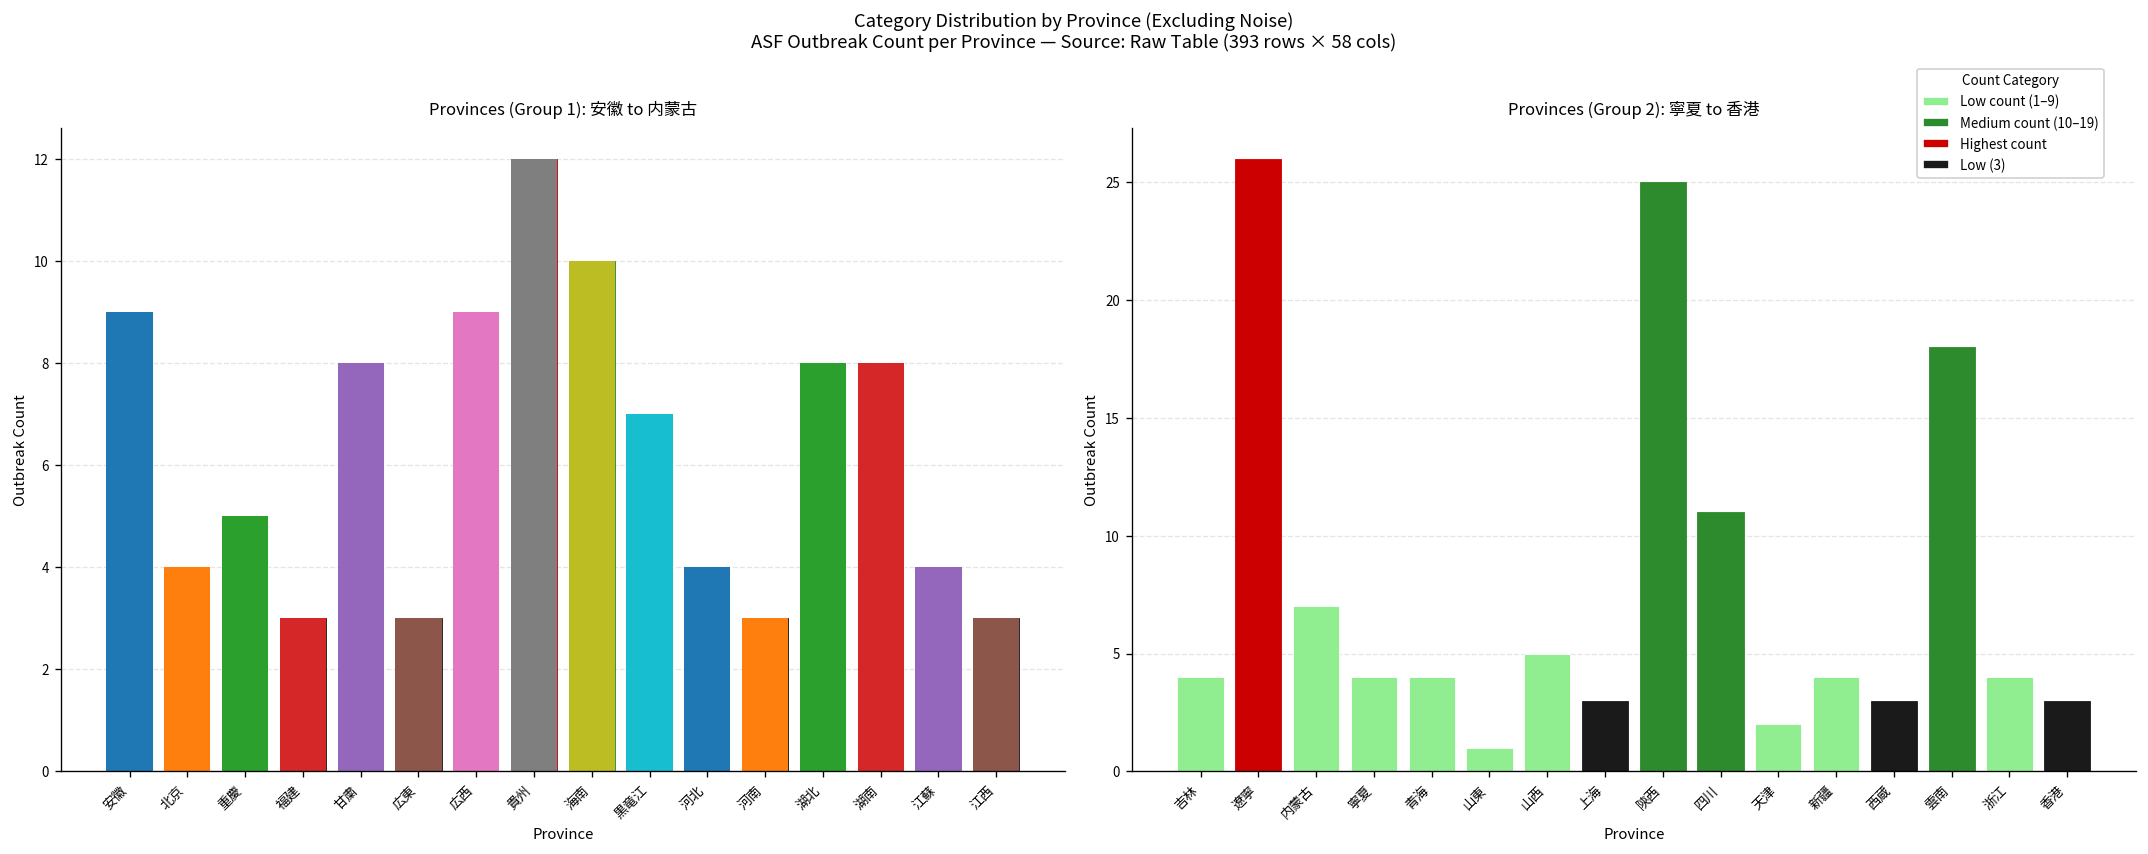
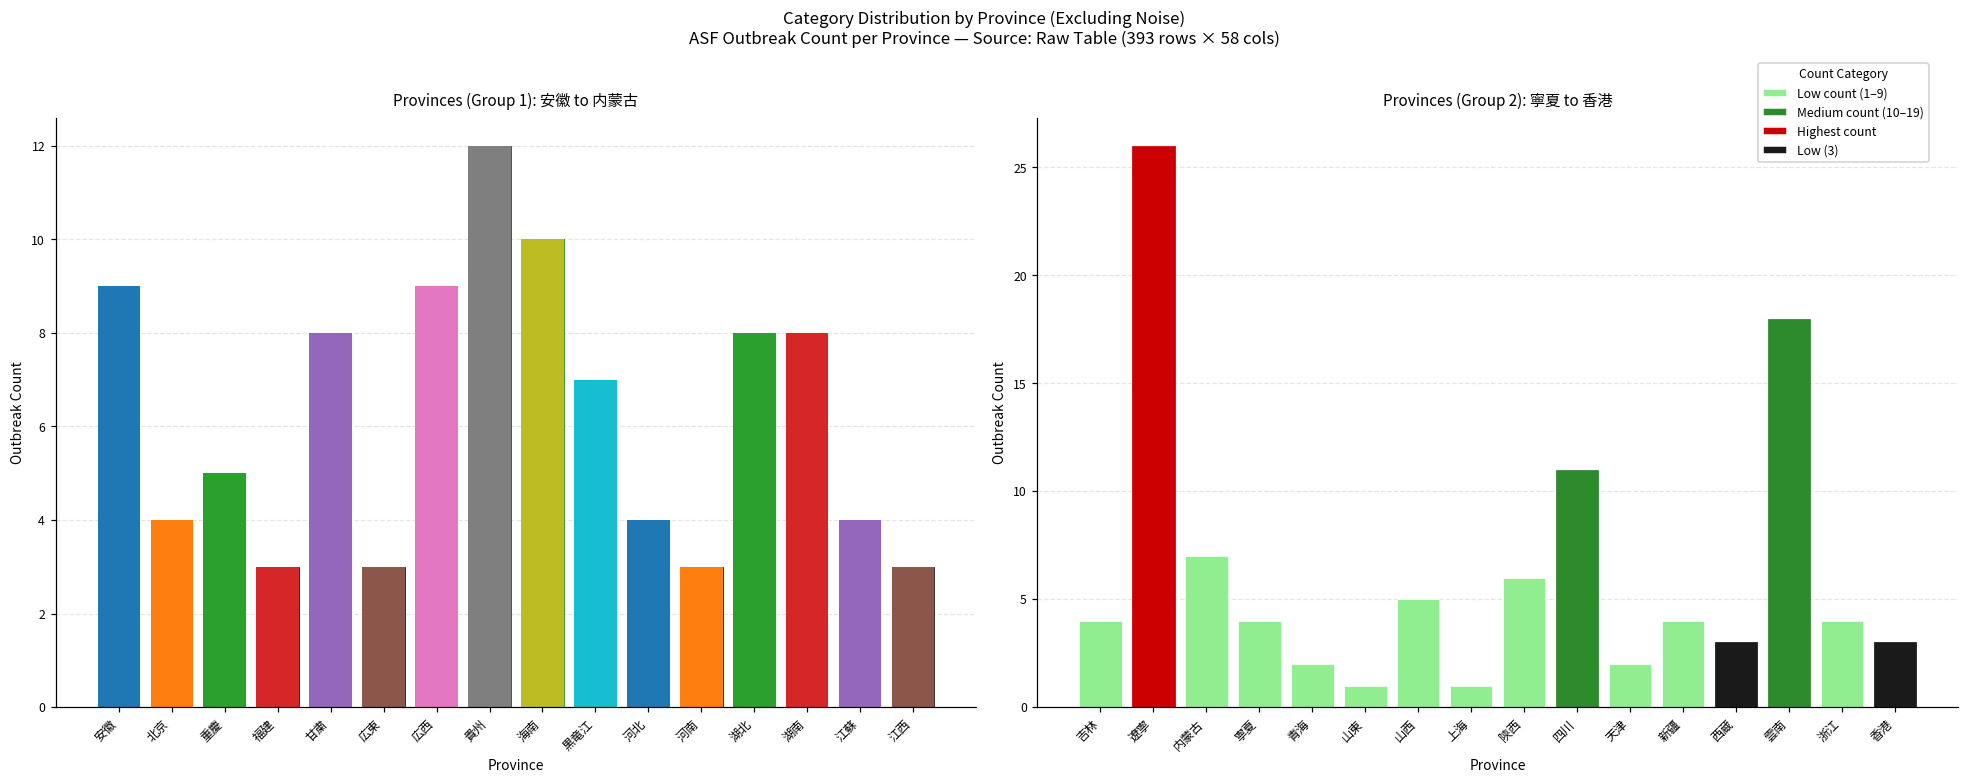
  {
    "Provinces (Group 2): 寧夏 to 香港": {
      "吉林": 4,
      "遼寧": 26,
      "内蒙古": 7,
      "寧夏": 4,
-     "青海": 4,
+     "青海": 2,
      "山東": 1,
      "山西": 5,
-     "上海": 3,
-     "陝西": 25,
+     "上海": 1,
+     "陝西": 6,
      "四川": 11,
      "天津": 2,
      "新疆": 4,
      "西蔵": 3,
      "雲南": 18,
      "浙江": 4,
      "香港": 3
    }
  }
